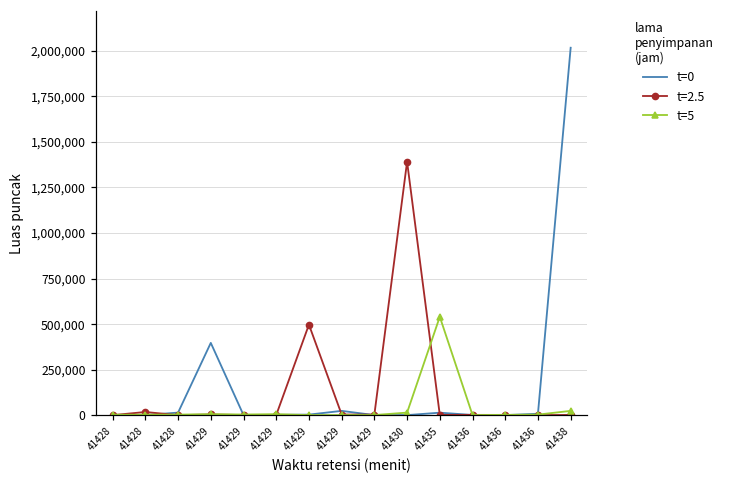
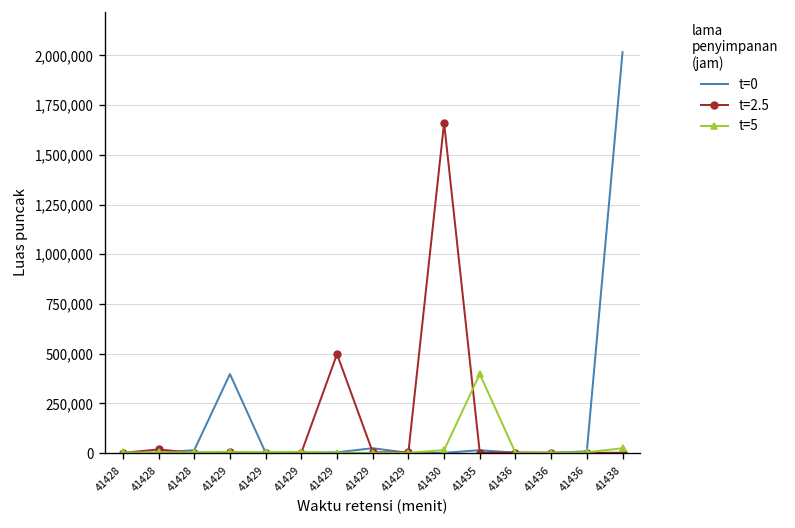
  {
    "t=0": {
      "41438": "2,020,000"
    },
    "t=2.5": {
-     "41430": "1,390,000",
+     "41430": "1,660,000",
      "41438": "0"
    },
    "t=5": {
-     "41435": "540,000",
+     "41435": "400,000",
      "41438": "20,000"
    }
  }
